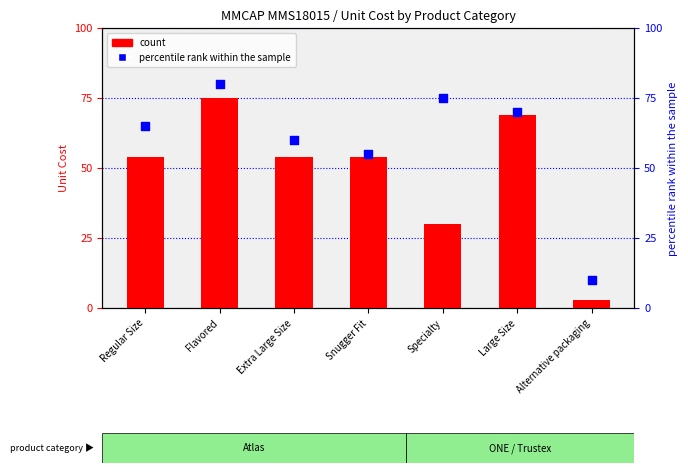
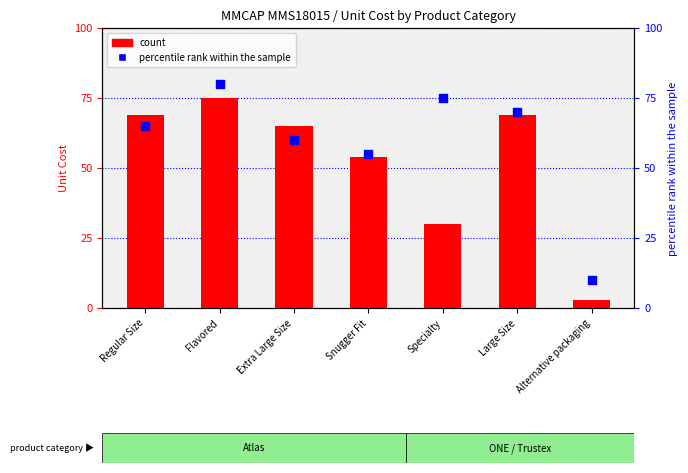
  {
    "count": {
-     "Regular Size": 54,
+     "Regular Size": 69,
      "Flavored": 75,
-     "Extra Large Size": 54,
+     "Extra Large Size": 65,
      "Snugger Fit": 54,
      "Specialty": 30,
      "Large Size": 69,
      "Alternative packaging": 3
    }
  }
